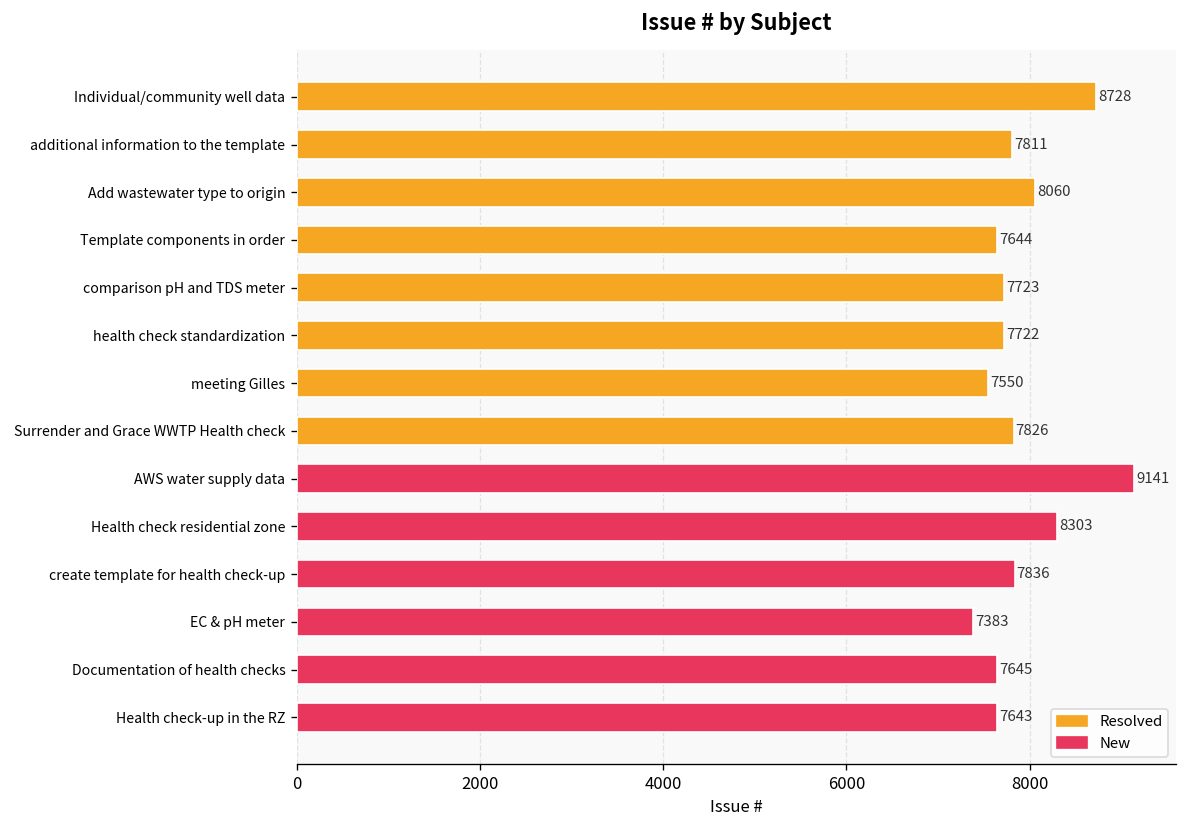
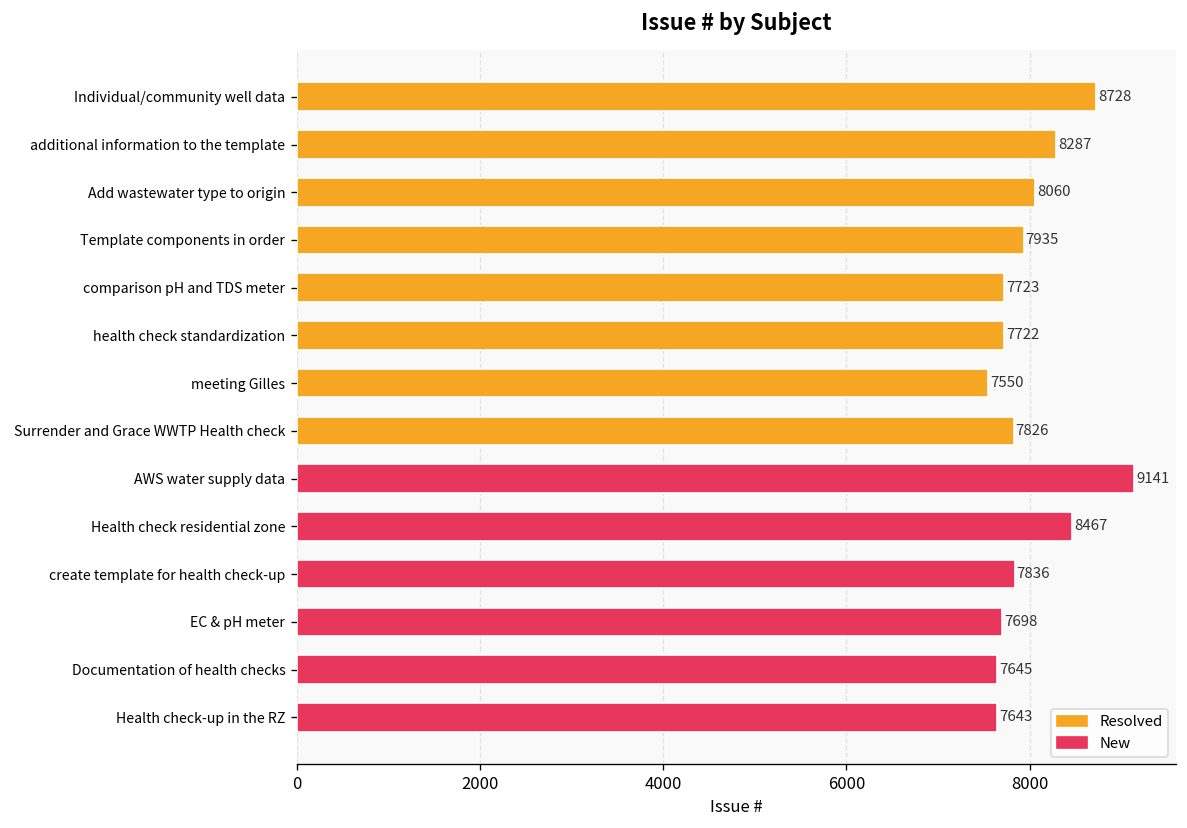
  {
    "Individual/community well data": 8728,
-   "additional information to the template": 7811,
+   "additional information to the template": 8287,
    "Add wastewater type to origin": 8060,
-   "Template components in order": 7644,
+   "Template components in order": 7935,
    "comparison pH and TDS meter": 7723,
    "health check standardization": 7722,
    "meeting Gilles": 7550,
    "Surrender and Grace WWTP Health check": 7826,
    "AWS water supply data": 9141,
-   "Health check residential zone": 8303,
+   "Health check residential zone": 8467,
    "create template for health check-up": 7836,
-   "EC & pH meter": 7383,
+   "EC & pH meter": 7698,
    "Documentation of health checks": 7645,
    "Health check-up in the RZ": 7643
  }
